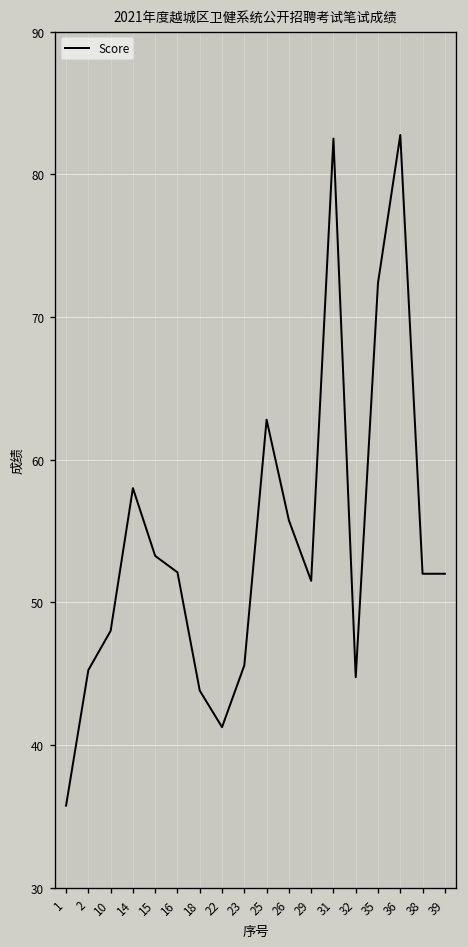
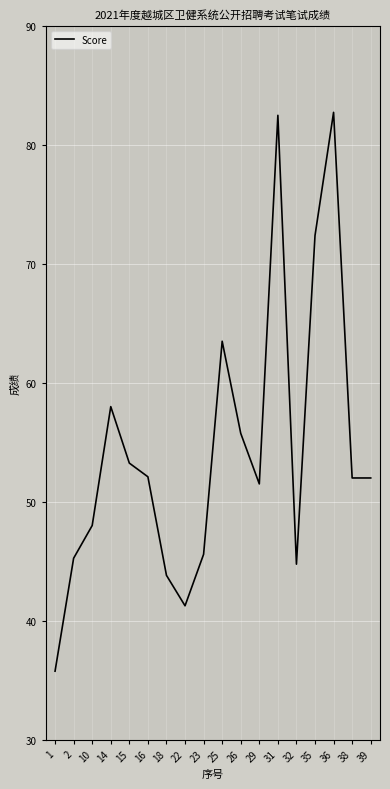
  {
    "1": 35.8,
    "2": 45.3,
    "10": 48.0,
    "14": 58.0,
    "15": 53.3,
    "16": 52.1,
    "18": 43.8,
    "22": 41.3,
    "23": 45.6,
-   "25": 62.8,
+   "25": 63.5,
    "26": 55.8,
    "29": 51.5,
    "31": 82.5,
    "32": 44.8,
    "35": 72.4,
    "36": 82.8,
    "38": 52.0,
    "39": 52.0
  }
